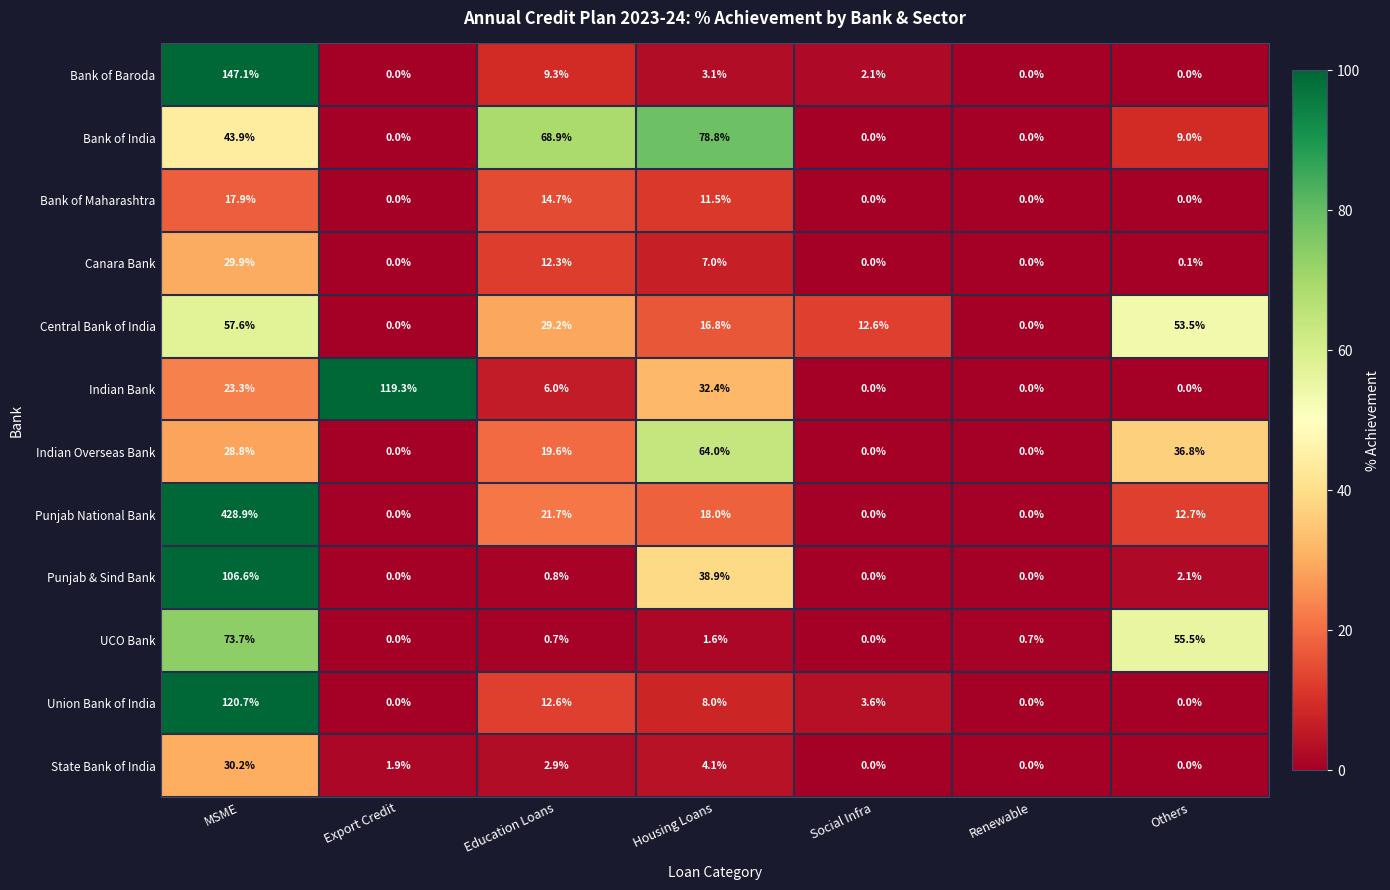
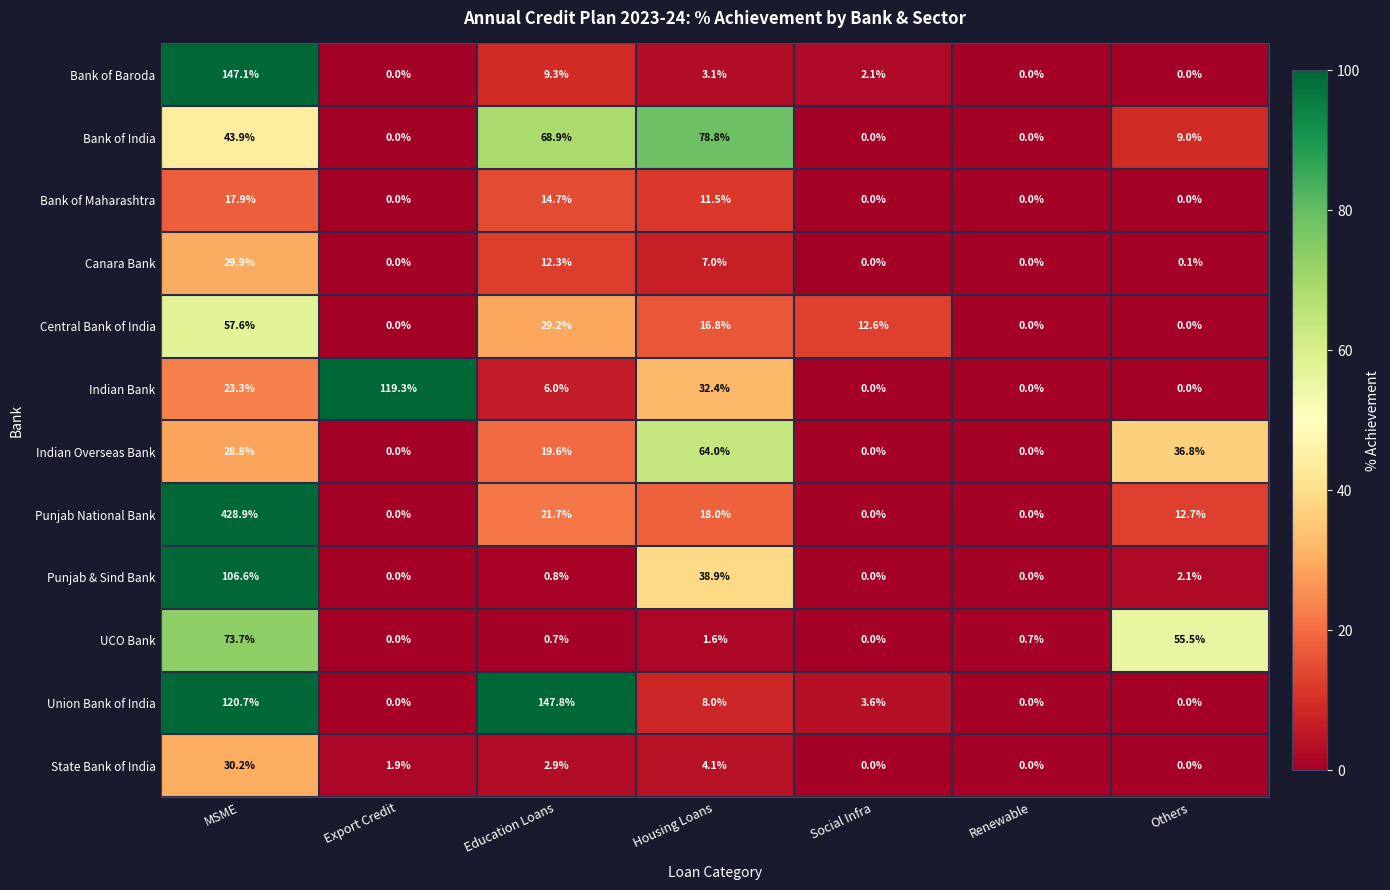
  {
    "Bank of Baroda": {
      "MSME": "147.1%",
      "Export Credit": "0.0%",
      "Education Loans": "9.3%",
      "Housing Loans": "3.1%",
      "Social Infra": "2.1%",
      "Renewable": "0.0%",
      "Others": "0.0%"
    },
    "Bank of India": {
      "MSME": "43.9%",
      "Export Credit": "0.0%",
      "Education Loans": "68.9%",
      "Housing Loans": "78.8%",
      "Social Infra": "0.0%",
      "Renewable": "0.0%",
      "Others": "9.0%"
    },
    "Bank of Maharashtra": {
      "MSME": "17.9%",
      "Export Credit": "0.0%",
      "Education Loans": "14.7%",
      "Housing Loans": "11.5%",
      "Social Infra": "0.0%",
      "Renewable": "0.0%",
      "Others": "0.0%"
    },
    "Canara Bank": {
      "MSME": "29.9%",
      "Export Credit": "0.0%",
      "Education Loans": "12.3%",
      "Housing Loans": "7.0%",
      "Social Infra": "0.0%",
      "Renewable": "0.0%",
      "Others": "0.1%"
    },
    "Central Bank of India": {
      "MSME": "57.6%",
      "Export Credit": "0.0%",
      "Education Loans": "29.2%",
      "Housing Loans": "16.8%",
      "Social Infra": "12.6%",
      "Renewable": "0.0%",
-     "Others": "53.5%"
+     "Others": "0.0%"
    },
    "Indian Bank": {
      "MSME": "23.3%",
      "Export Credit": "119.3%",
      "Education Loans": "6.0%",
      "Housing Loans": "32.4%",
      "Social Infra": "0.0%",
      "Renewable": "0.0%",
      "Others": "0.0%"
    },
    "Indian Overseas Bank": {
      "MSME": "28.8%",
      "Export Credit": "0.0%",
      "Education Loans": "19.6%",
      "Housing Loans": "64.0%",
      "Social Infra": "0.0%",
      "Renewable": "0.0%",
      "Others": "36.8%"
    },
    "Punjab National Bank": {
      "MSME": "428.9%",
      "Export Credit": "0.0%",
      "Education Loans": "21.7%",
      "Housing Loans": "18.0%",
      "Social Infra": "0.0%",
      "Renewable": "0.0%",
      "Others": "12.7%"
    },
    "Punjab & Sind Bank": {
      "MSME": "106.6%",
      "Export Credit": "0.0%",
      "Education Loans": "0.8%",
      "Housing Loans": "38.9%",
      "Social Infra": "0.0%",
      "Renewable": "0.0%",
      "Others": "2.1%"
    },
    "UCO Bank": {
      "MSME": "73.7%",
      "Export Credit": "0.0%",
      "Education Loans": "0.7%",
      "Housing Loans": "1.6%",
      "Social Infra": "0.0%",
      "Renewable": "0.7%",
      "Others": "55.5%"
    },
    "Union Bank of India": {
      "MSME": "120.7%",
      "Export Credit": "0.0%",
-     "Education Loans": "12.6%",
+     "Education Loans": "147.8%",
      "Housing Loans": "8.0%",
      "Social Infra": "3.6%",
      "Renewable": "0.0%",
      "Others": "0.0%"
    },
    "State Bank of India": {
      "MSME": "30.2%",
      "Export Credit": "1.9%",
      "Education Loans": "2.9%",
      "Housing Loans": "4.1%",
      "Social Infra": "0.0%",
      "Renewable": "0.0%",
      "Others": "0.0%"
    }
  }
